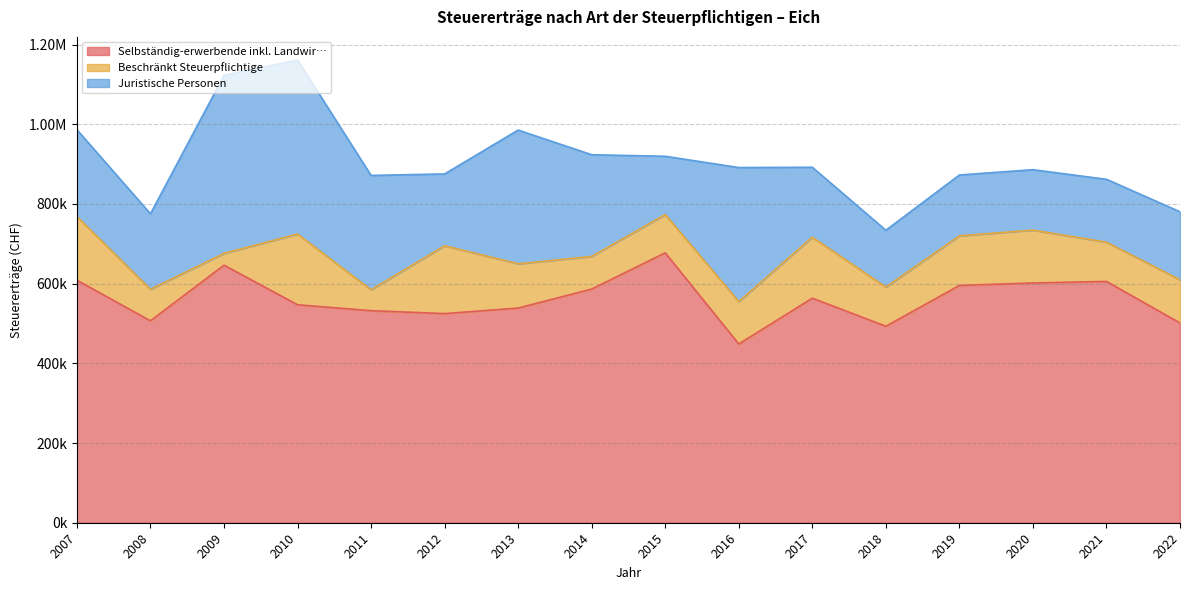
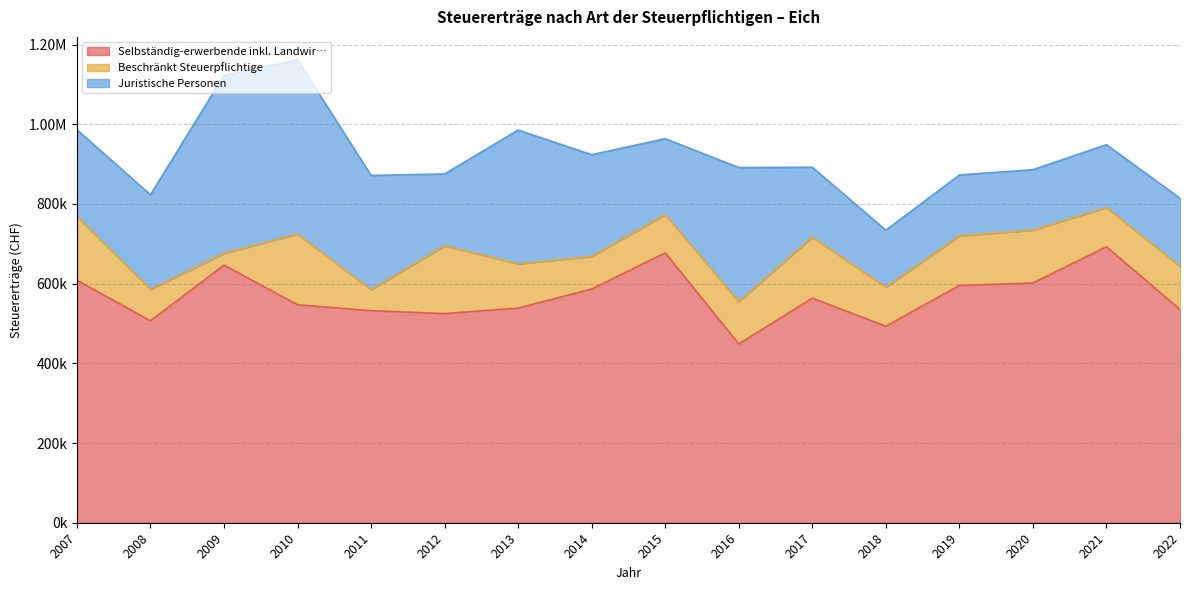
  {
    "Selbständig-erwerbende inkl. Landwir…": {
      "2007": 610000,
      "2008": 510000,
      "2009": 650000,
      "2010": 550000,
      "2011": 530000,
      "2012": 520000,
      "2013": 540000,
      "2014": 590000,
      "2015": 680000,
      "2016": 450000,
      "2017": 560000,
      "2018": 490000,
      "2019": 600000,
      "2020": 600000,
-     "2021": 610000,
-     "2022": 500000
+     "2021": 690000,
+     "2022": 540000
    },
    "Beschränkt Steuerpflichtige": {
      "2007": 160000,
      "2008": 80000,
      "2009": 30000,
      "2010": 180000,
      "2011": 50000,
      "2012": 170000,
      "2013": 110000,
      "2014": 80000,
      "2015": 100000,
      "2016": 110000,
      "2017": 150000,
      "2018": 100000,
      "2019": 120000,
      "2020": 130000,
      "2021": 100000,
      "2022": 110000
    },
    "Juristische Personen": {
      "2007": 220000,
-     "2008": 190000,
+     "2008": 240000,
      "2011": 290000,
      "2012": 180000,
      "2013": 340000,
      "2014": 260000,
-     "2015": 150000,
+     "2015": 190000,
      "2016": 340000,
      "2017": 180000,
      "2018": 140000,
      "2019": 150000,
      "2020": 150000,
      "2021": 160000,
      "2022": 170000
    }
  }
